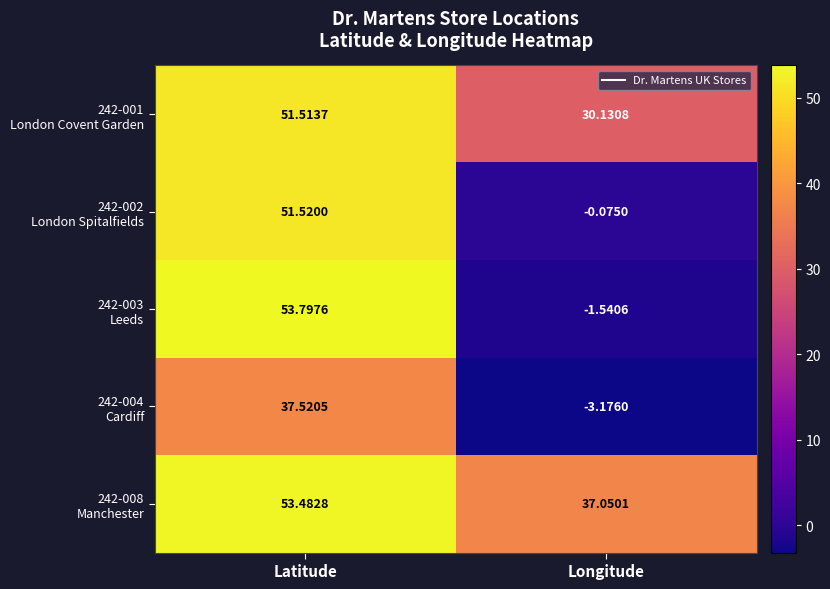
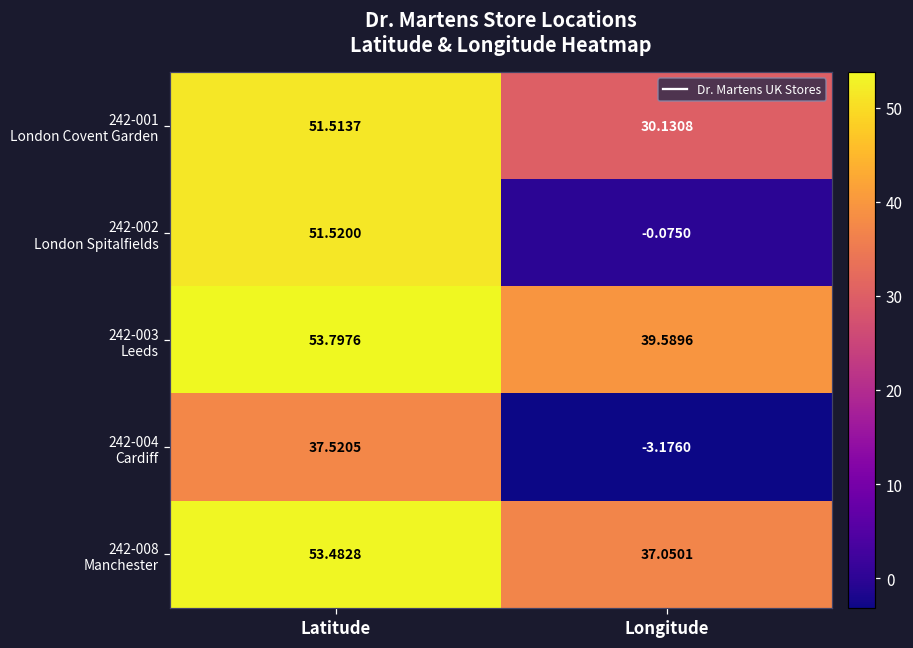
  {
    "242-001 London Covent Garden": {
      "Latitude": 51.5137,
      "Longitude": 30.1308
    },
    "242-002 London Spitalfields": {
      "Latitude": 51.5200,
      "Longitude": -0.0750
    },
    "242-003 Leeds": {
      "Latitude": 53.7976,
-     "Longitude": -1.5406
+     "Longitude": 39.5896
    },
    "242-004 Cardiff": {
      "Latitude": 37.5205,
      "Longitude": -3.1760
    },
    "242-008 Manchester": {
      "Latitude": 53.4828,
      "Longitude": 37.0501
    }
  }
